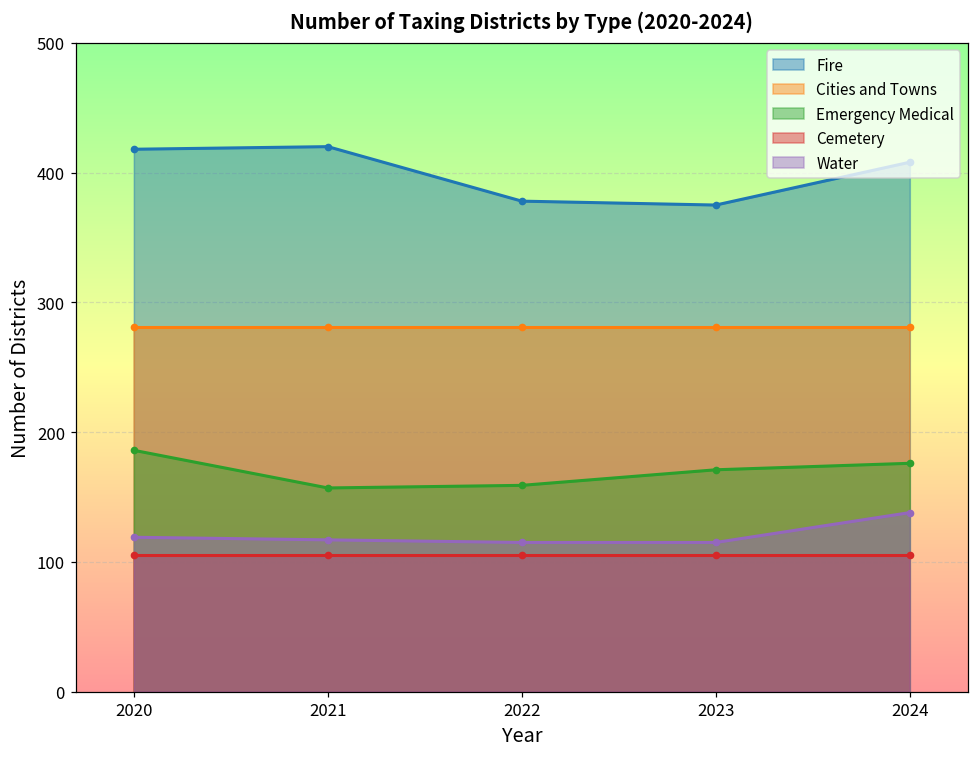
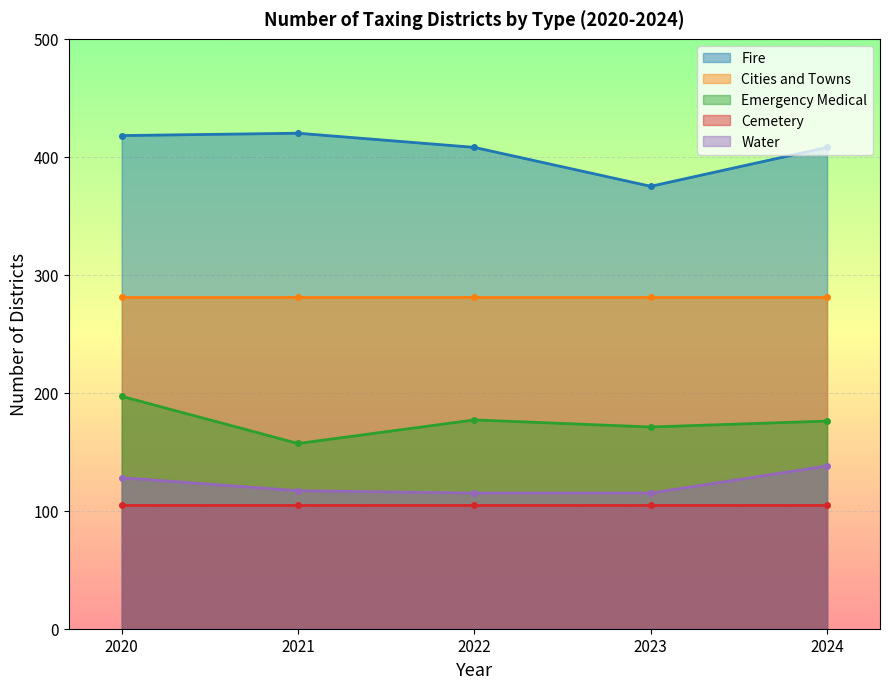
  {
    "Fire": {
      "2020": 418,
      "2021": 420,
-     "2022": 378,
+     "2022": 408,
      "2023": 375
    },
    "Cities and Towns": {
      "2020": 281,
      "2021": 281,
      "2022": 281,
      "2023": 281,
      "2024": 281
    },
    "Emergency Medical": {
-     "2020": 186,
+     "2020": 197,
      "2021": 157,
-     "2022": 159,
+     "2022": 177,
      "2023": 171,
      "2024": 176
    },
    "Cemetery": {
      "2020": 105,
      "2021": 105,
      "2022": 105,
      "2023": 105,
      "2024": 105
    },
    "Water": {
-     "2020": 119,
+     "2020": 128,
      "2021": 117,
      "2022": 115,
      "2023": 115,
      "2024": 138
    }
  }
